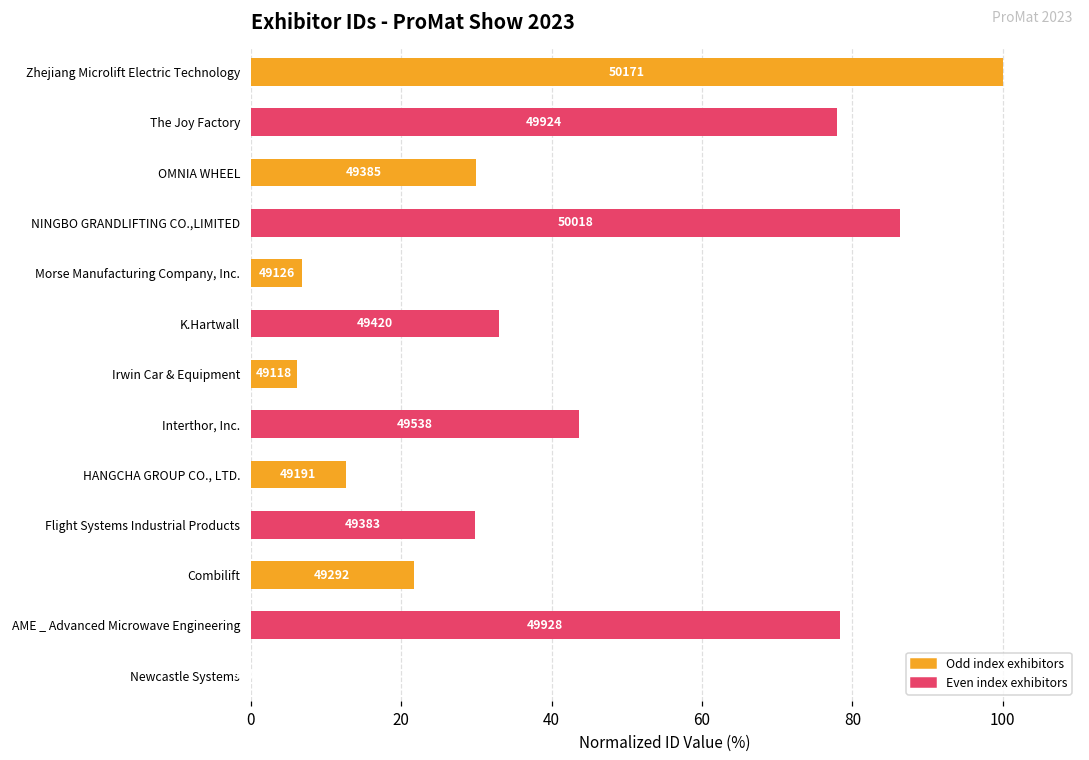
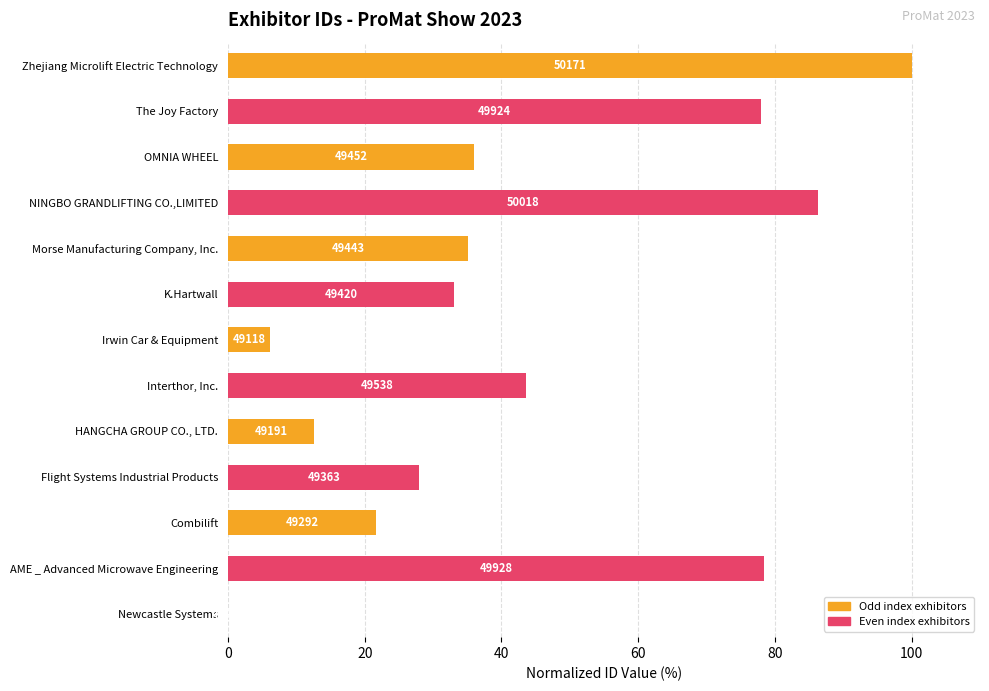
  {
-   "OMNIA WHEEL": 49385,
-   "Morse Manufacturing Company, Inc.": 49126,
-   "Flight Systems Industrial Products": 49383
+   "OMNIA WHEEL": 49452,
+   "Morse Manufacturing Company, Inc.": 49443,
+   "Flight Systems Industrial Products": 49363
  }
